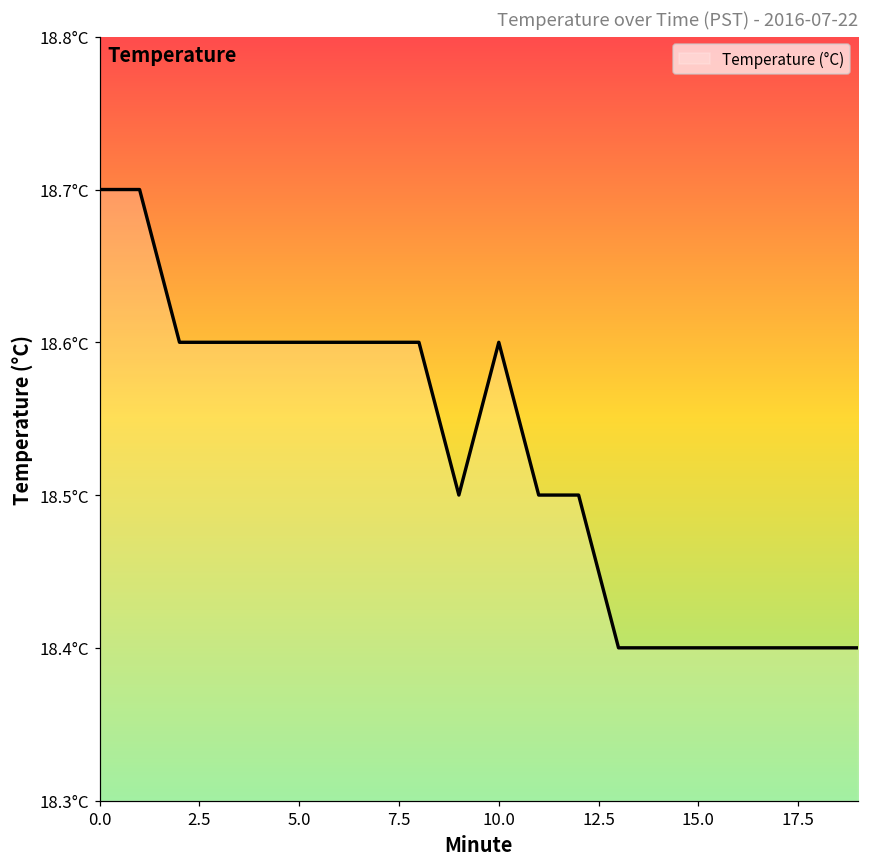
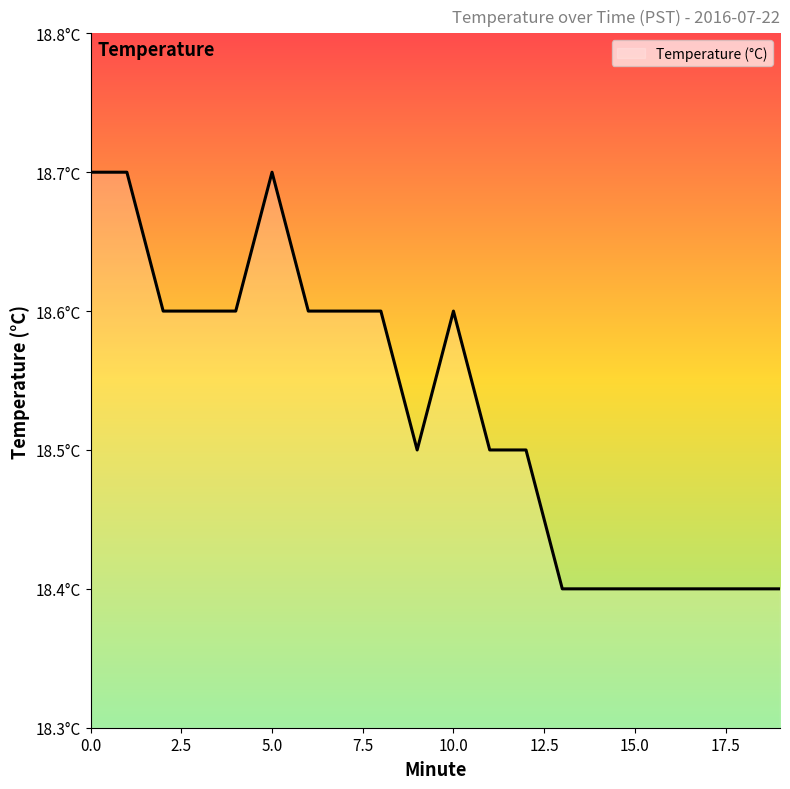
  {
    "0.0": "18.7°C",
-   "5.0": "18.6°C",
+   "5.0": "18.7°C",
    "10.0": "18.6°C",
    "15.0": "18.4°C"
  }
